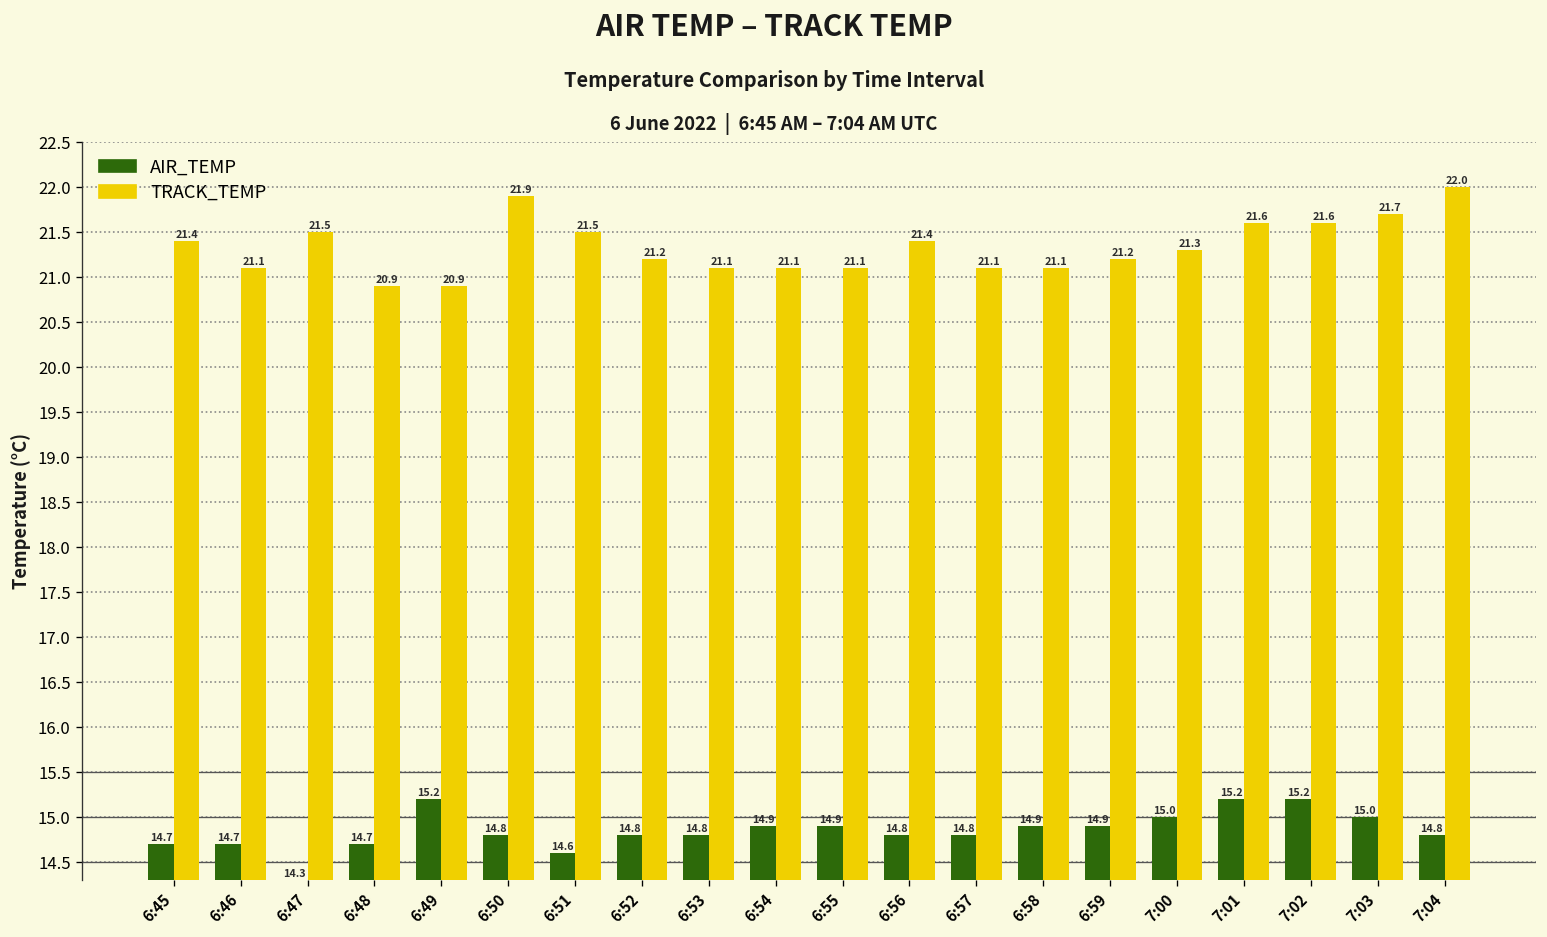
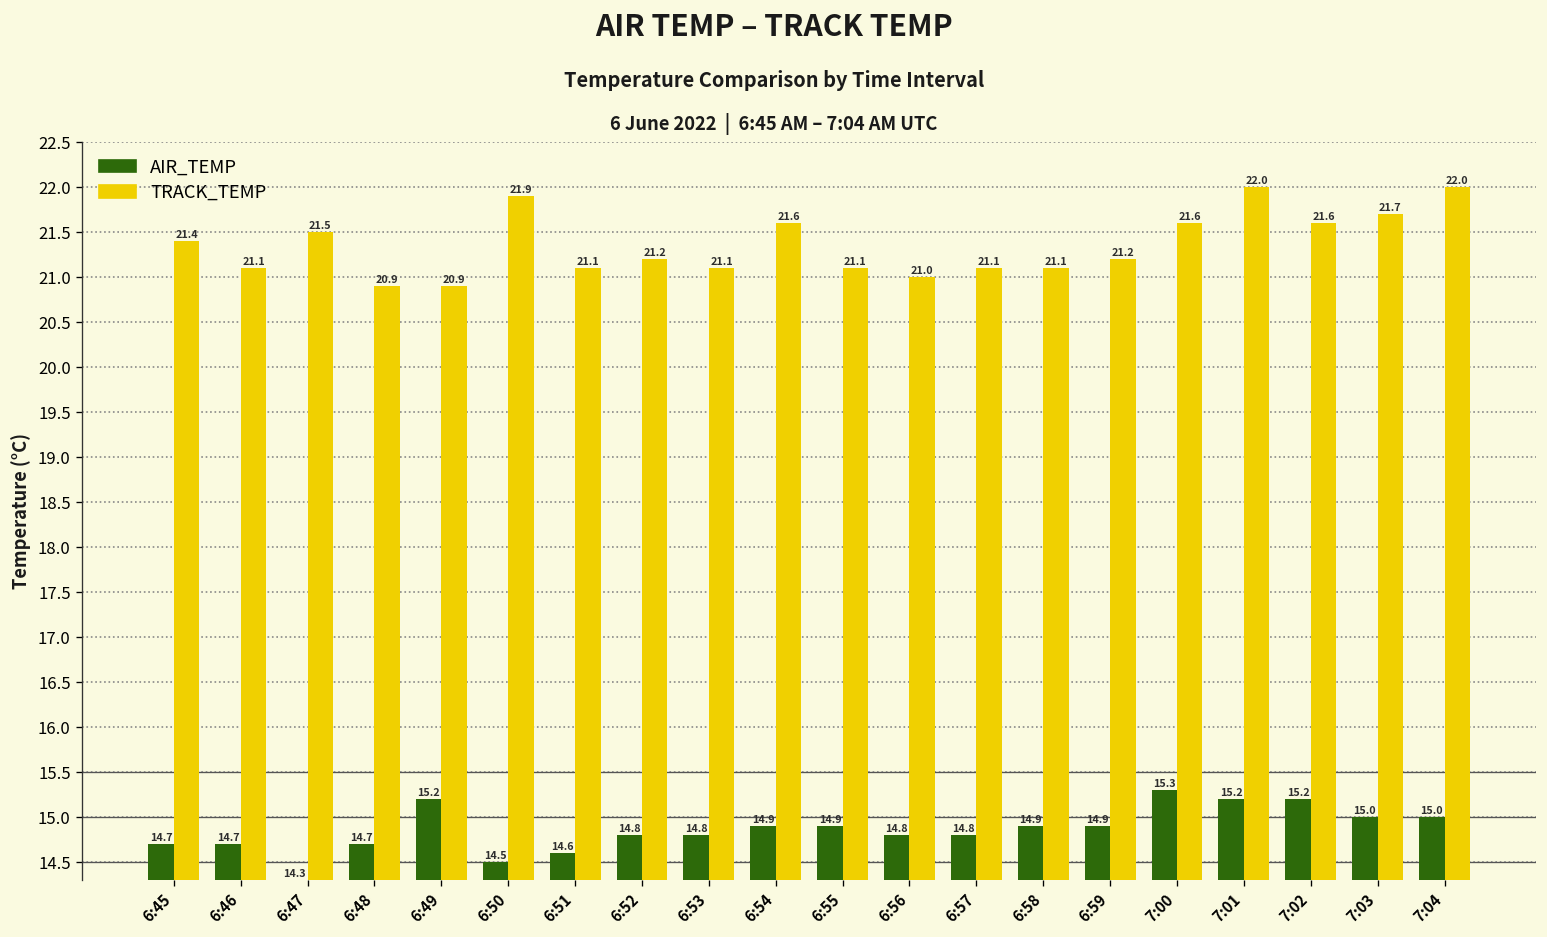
  {
    "AIR_TEMP": {
      "6:45": 14.7,
      "6:46": 14.7,
      "6:47": 14.3,
      "6:48": 14.7,
      "6:49": 15.2,
-     "6:50": 14.8,
+     "6:50": 14.5,
      "6:51": 14.6,
      "6:52": 14.8,
      "6:53": 14.8,
      "6:54": 14.9,
      "6:55": 14.9,
      "6:56": 14.8,
      "6:57": 14.8,
      "6:58": 14.9,
      "6:59": 14.9,
-     "7:00": 15.0,
+     "7:00": 15.3,
      "7:01": 15.2,
      "7:02": 15.2,
      "7:03": 15.0,
-     "7:04": 14.8
+     "7:04": 15.0
    },
    "TRACK_TEMP": {
      "6:45": 21.4,
      "6:46": 21.1,
      "6:47": 21.5,
      "6:48": 20.9,
      "6:49": 20.9,
      "6:50": 21.9,
-     "6:51": 21.5,
+     "6:51": 21.1,
      "6:52": 21.2,
      "6:53": 21.1,
-     "6:54": 21.1,
+     "6:54": 21.6,
      "6:55": 21.1,
-     "6:56": 21.4,
+     "6:56": 21.0,
      "6:57": 21.1,
      "6:58": 21.1,
      "6:59": 21.2,
-     "7:00": 21.3,
-     "7:01": 21.6,
+     "7:00": 21.6,
+     "7:01": 22.0,
      "7:02": 21.6,
      "7:03": 21.7,
      "7:04": 22.0
    }
  }
